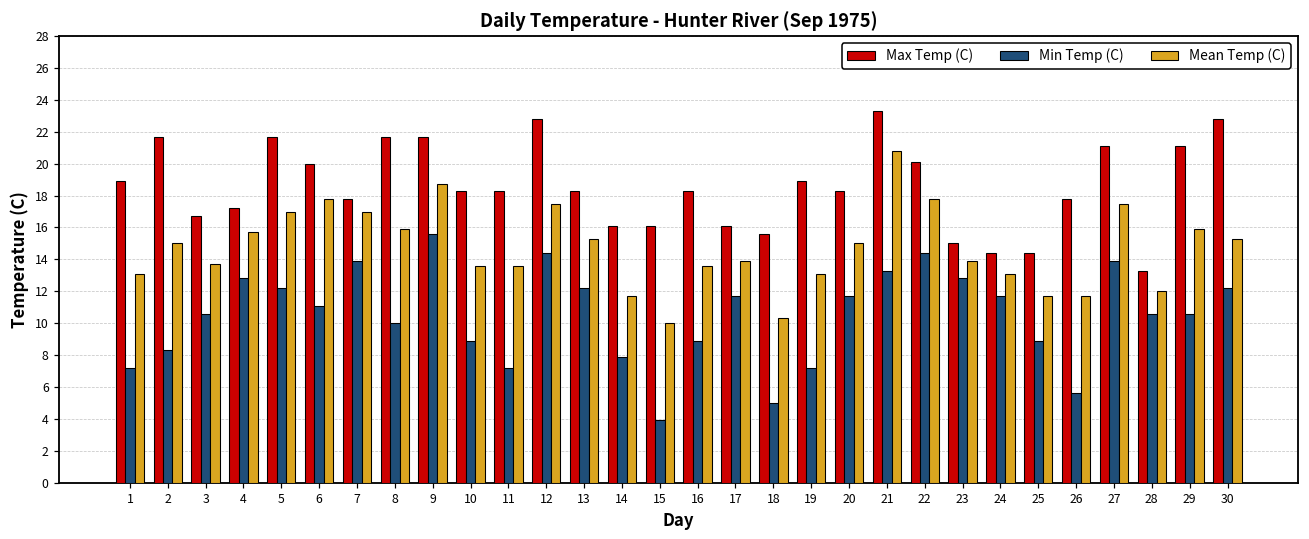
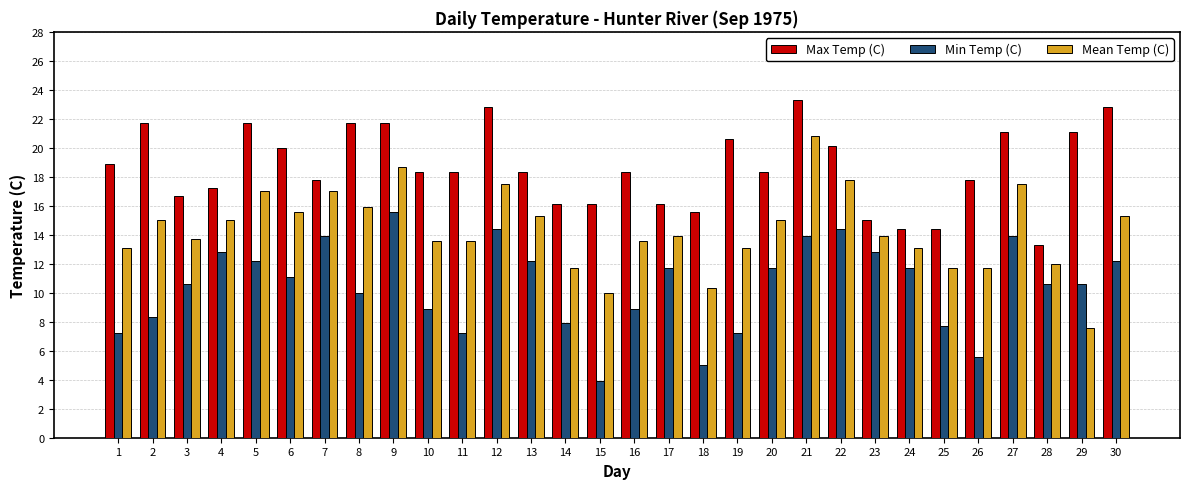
  {
    "Max Temp (C)": {
      "1": 18.9,
      "2": 21.7,
      "3": 16.7,
      "4": 17.2,
      "5": 21.7,
      "6": 20.0,
      "7": 17.8,
      "8": 21.7,
      "9": 21.7,
      "10": 18.3,
      "11": 18.3,
      "12": 22.8,
      "13": 18.3,
      "14": 16.1,
      "15": 16.1,
      "16": 18.3,
      "17": 16.1,
      "18": 15.6,
-     "19": 18.9,
+     "19": 20.6,
      "20": 18.3,
      "21": 23.3,
      "22": 20.1,
      "23": 15.0,
      "24": 14.4,
      "25": 14.4,
      "26": 17.8,
      "27": 21.1,
      "28": 13.3,
      "29": 21.1,
      "30": 22.8
    },
    "Min Temp (C)": {
      "1": 7.2,
      "2": 8.3,
      "3": 10.6,
      "4": 12.8,
      "5": 12.2,
      "6": 11.1,
      "7": 13.9,
      "8": 10.0,
      "9": 15.6,
      "10": 8.9,
      "11": 7.2,
      "12": 14.4,
      "13": 12.2,
      "14": 7.9,
      "15": 3.9,
      "16": 8.9,
      "17": 11.7,
      "18": 5.0,
      "19": 7.2,
      "20": 11.7,
-     "21": 13.3,
+     "21": 13.9,
      "22": 14.4,
      "23": 12.8,
      "24": 11.7,
-     "25": 8.9,
+     "25": 7.7,
      "26": 5.6,
      "27": 13.9,
      "28": 10.6,
      "29": 10.6,
      "30": 12.2
    },
    "Mean Temp (C)": {
      "1": 13.1,
      "2": 15.0,
      "3": 13.7,
-     "4": 15.7,
+     "4": 15.0,
      "5": 17.0,
-     "6": 17.8,
+     "6": 15.6,
      "7": 17.0,
      "8": 15.9,
      "9": 18.7,
      "10": 13.6,
      "11": 13.6,
      "12": 17.5,
      "13": 15.3,
      "14": 11.7,
      "15": 10.0,
      "16": 13.6,
      "17": 13.9,
      "18": 10.3,
      "19": 13.1,
      "20": 15.0,
      "21": 20.8,
      "22": 17.8,
      "23": 13.9,
      "24": 13.1,
      "25": 11.7,
      "26": 11.7,
      "27": 17.5,
      "28": 12.0,
-     "29": 15.9,
+     "29": 7.6,
      "30": 15.3
    }
  }
